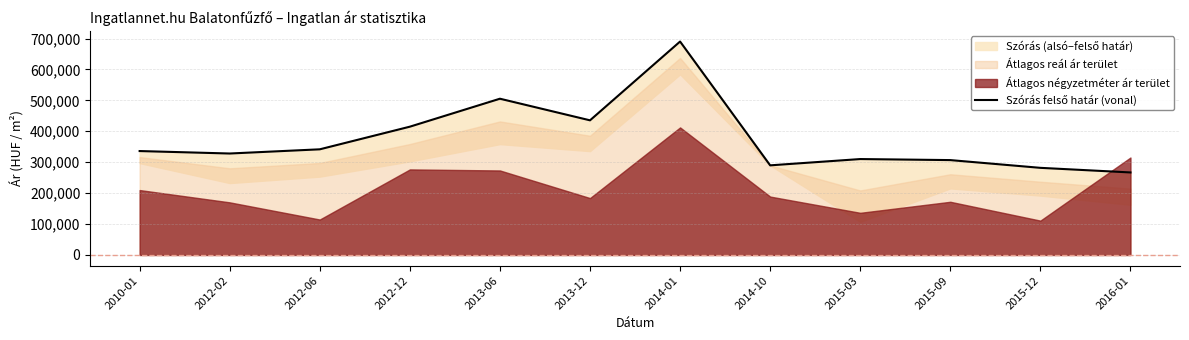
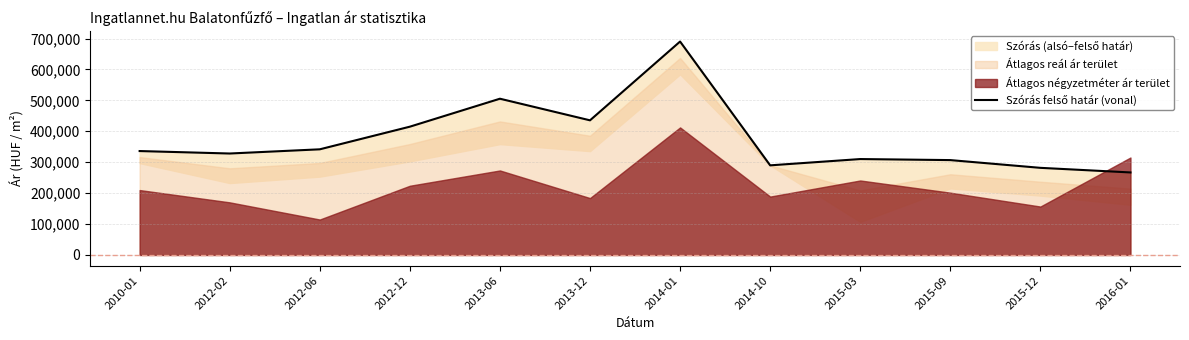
  {
    "Átlagos négyzetméter ár terület": {
      "2010-01": "210,000",
      "2012-02": "170,000",
      "2012-06": "110,000",
-     "2012-12": "280,000",
+     "2012-12": "220,000",
      "2013-06": "270,000",
      "2013-12": "180,000",
      "2014-01": "410,000",
      "2014-10": "190,000",
-     "2015-03": "140,000",
-     "2015-09": "170,000",
-     "2015-12": "110,000",
+     "2015-03": "240,000",
+     "2015-09": "200,000",
+     "2015-12": "160,000",
      "2016-01": "320,000"
    }
  }
